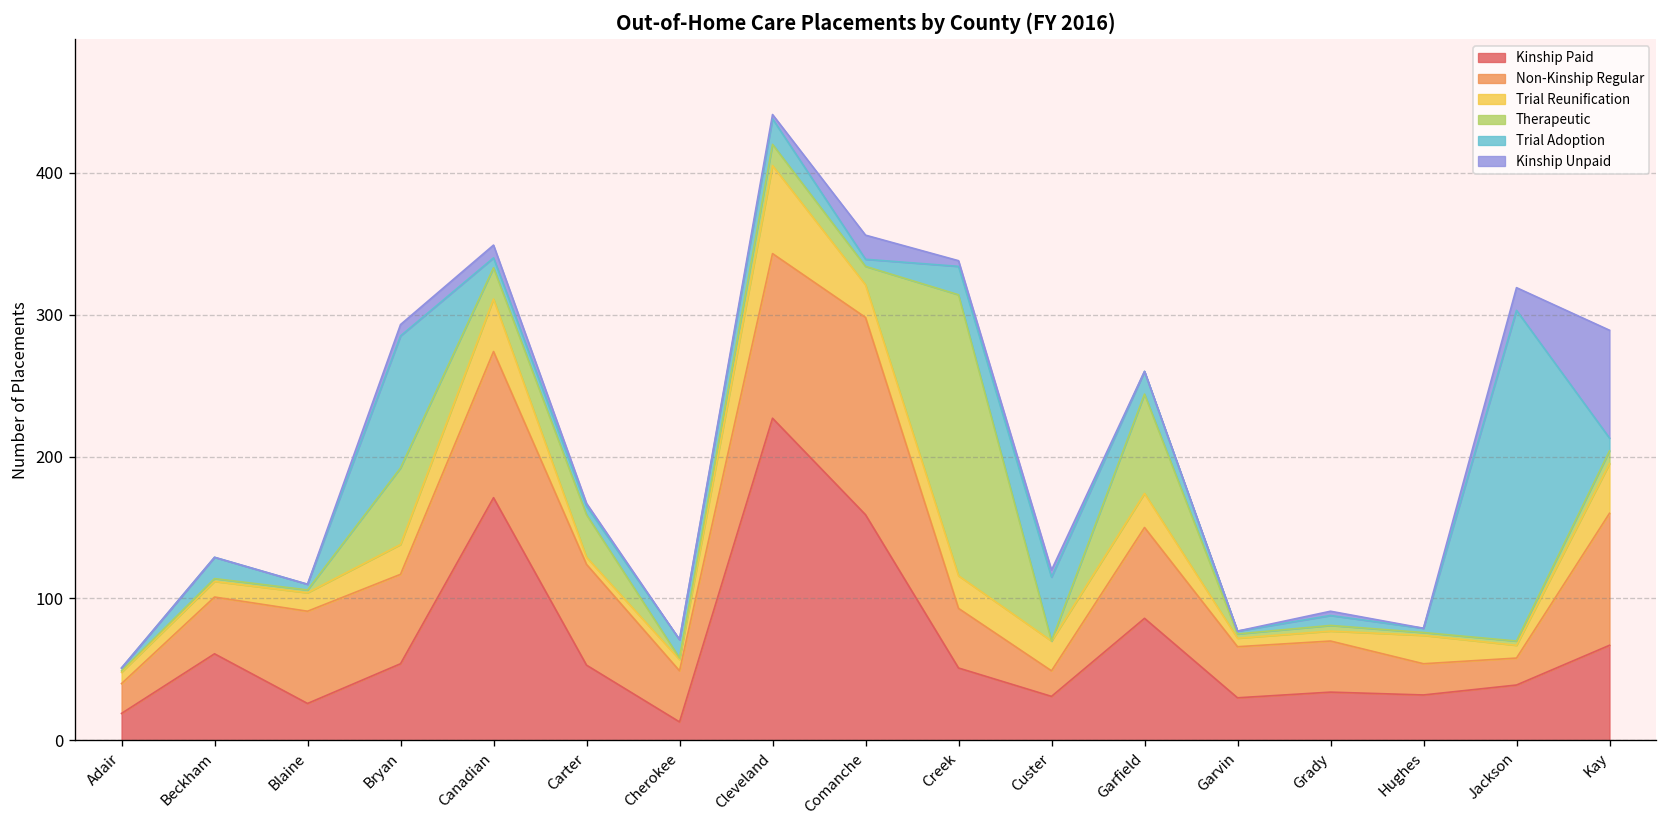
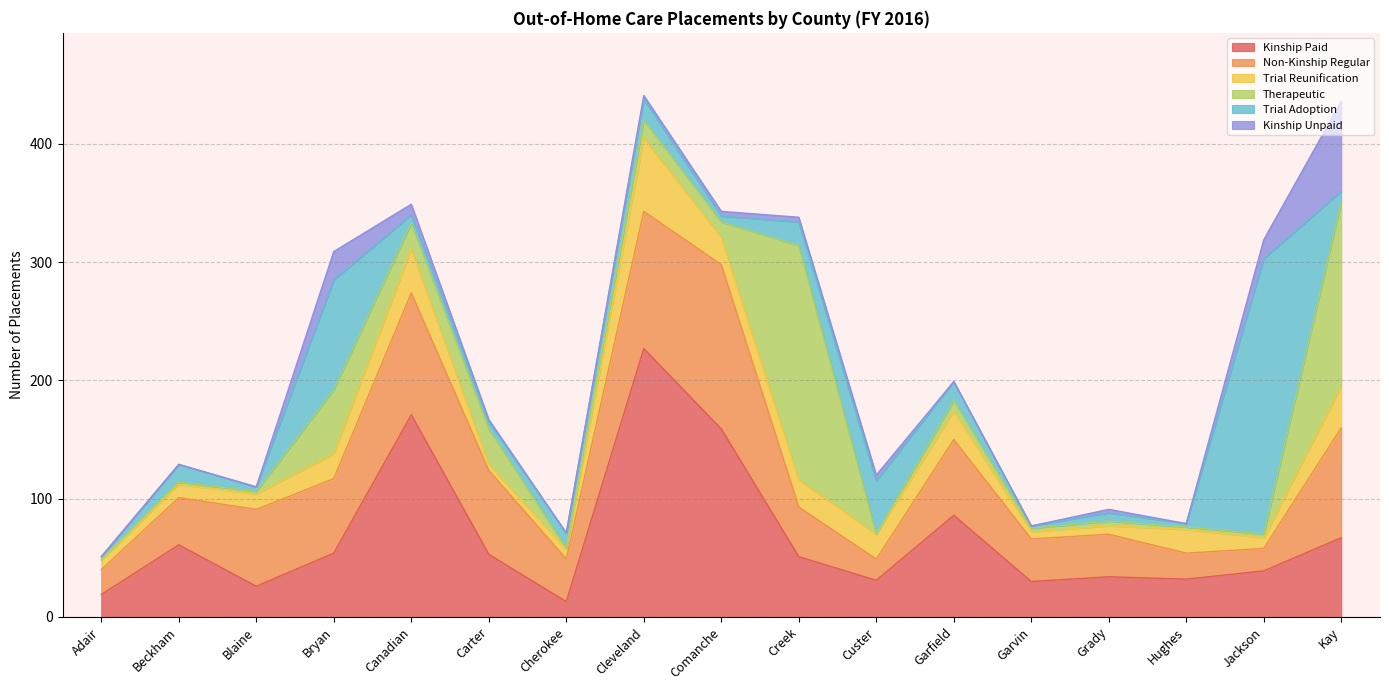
  {
    "Therapeutic": {
      "Bryan": 54,
      "Canadian": 22,
      "Carter": 30,
      "Cleveland": 15,
      "Comanche": 13,
      "Creek": 198,
-     "Garfield": 70,
+     "Garfield": 9,
      "Grady": 4,
      "Jackson": 3,
-     "Kay": 9
+     "Kay": 156
    },
    "Trial Adoption": {
      "Bryan": 93,
      "Canadian": 7,
      "Cleveland": 18,
      "Comanche": 5,
      "Creek": 20,
      "Custer": 45,
      "Grady": 7,
      "Jackson": 233,
      "Kay": 9
    },
    "Kinship Unpaid": {
-     "Bryan": 8,
+     "Bryan": 24,
      "Canadian": 9,
      "Cleveland": 3,
-     "Comanche": 17,
+     "Comanche": 4,
      "Creek": 4,
      "Custer": 5,
      "Grady": 3,
      "Jackson": 16
    }
  }
